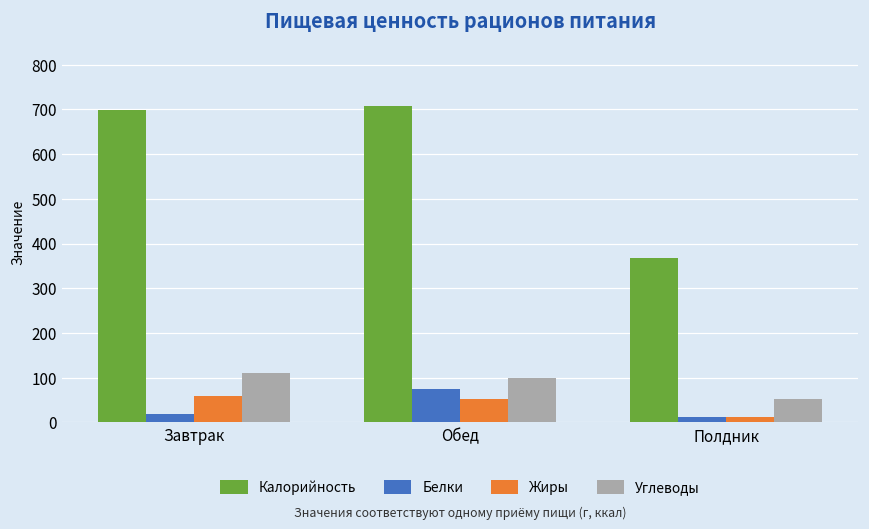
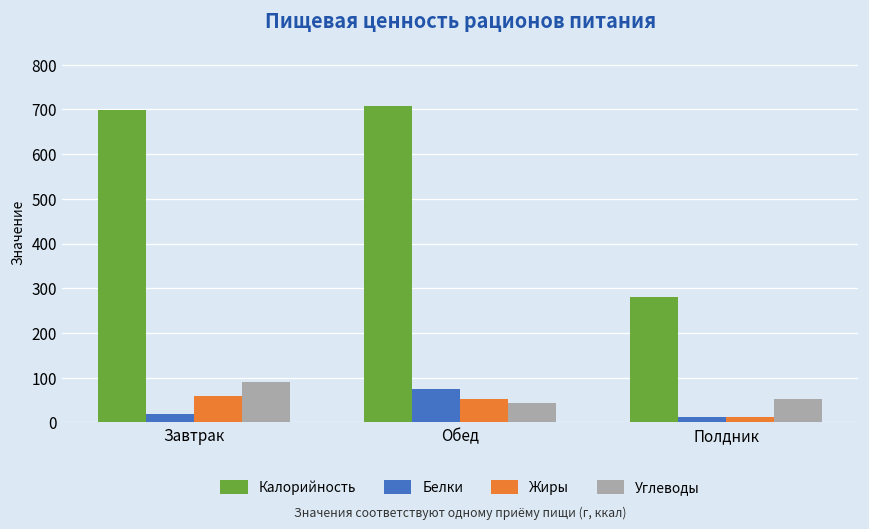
  {
    "Калорийность": {
      "Завтрак": 700,
      "Обед": 710,
-     "Полдник": 370
+     "Полдник": 280
    },
    "Белки": {
      "Завтрак": 20,
      "Обед": 70,
      "Полдник": 10
    },
    "Жиры": {
      "Завтрак": 60,
      "Обед": 50,
      "Полдник": 10
    },
    "Углеводы": {
-     "Завтрак": 110,
-     "Обед": 100,
+     "Завтрак": 90,
+     "Обед": 40,
      "Полдник": 50
    }
  }
